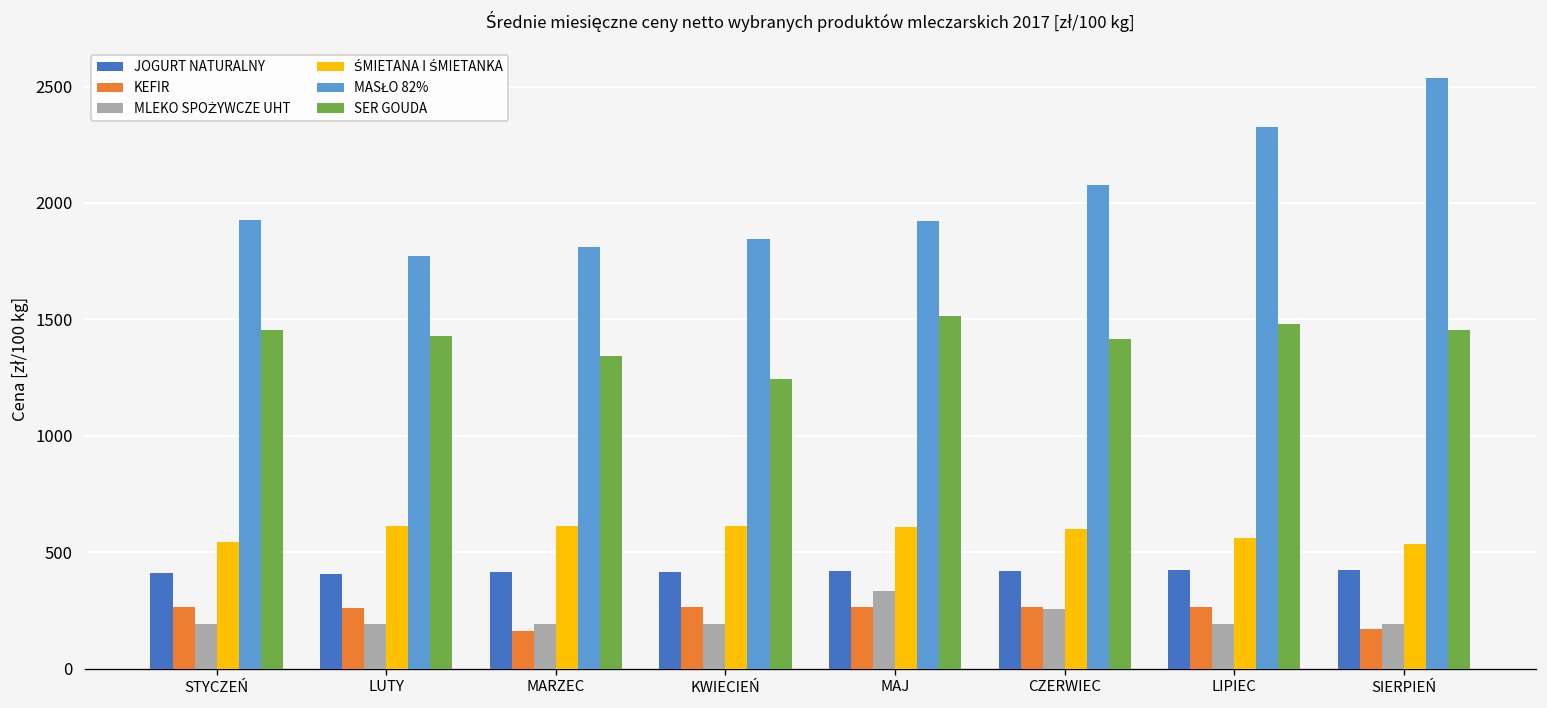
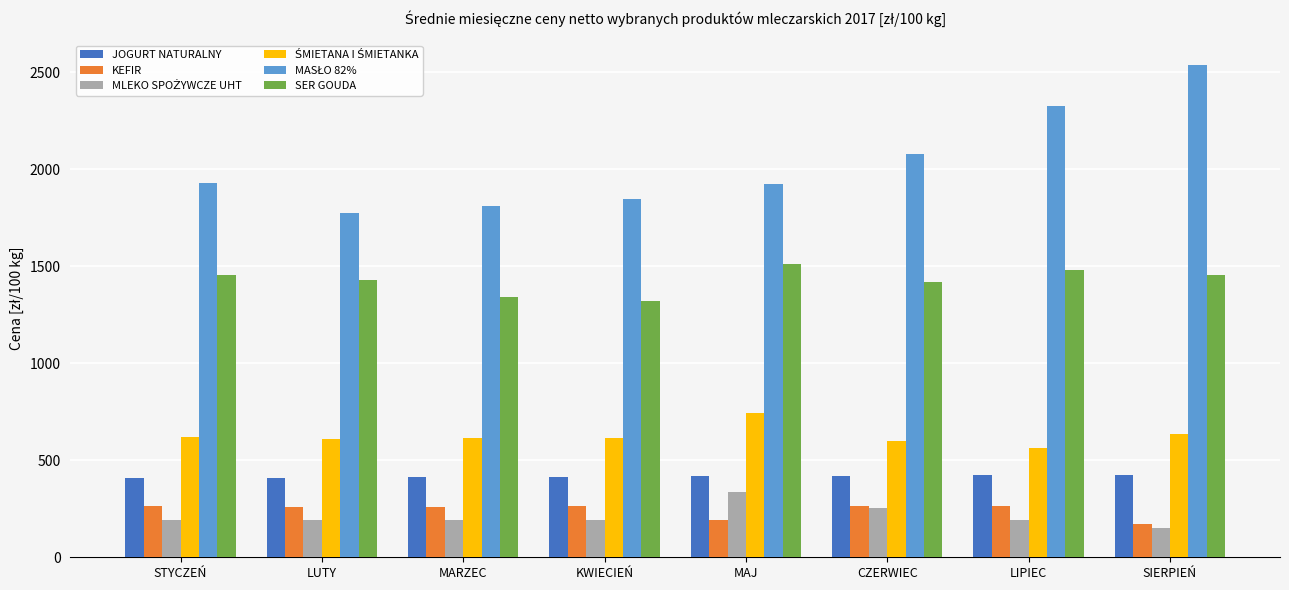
  {
    "KEFIR": {
      "STYCZEŃ": 260,
      "LUTY": 260,
-     "MARZEC": 160,
+     "MARZEC": 260,
      "KWIECIEŃ": 270,
-     "MAJ": 270,
+     "MAJ": 190,
      "CZERWIEC": 270,
      "LIPIEC": 270,
      "SIERPIEŃ": 170
    },
    "MLEKO SPOŻYWCZE UHT": {
      "STYCZEŃ": 190,
      "LUTY": 190,
      "MARZEC": 190,
      "KWIECIEŃ": 190,
      "MAJ": 330,
      "CZERWIEC": 260,
      "LIPIEC": 190,
-     "SIERPIEŃ": 190
+     "SIERPIEŃ": 150
    },
    "ŚMIETANA I ŚMIETANKA": {
-     "STYCZEŃ": 540,
+     "STYCZEŃ": 620,
      "LUTY": 610,
      "MARZEC": 610,
      "KWIECIEŃ": 610,
-     "MAJ": 610,
+     "MAJ": 740,
      "CZERWIEC": 600,
      "LIPIEC": 560,
-     "SIERPIEŃ": 540
+     "SIERPIEŃ": 640
    },
    "SER GOUDA": {
      "STYCZEŃ": 1450,
      "LUTY": 1430,
      "MARZEC": 1340,
-     "KWIECIEŃ": 1240,
+     "KWIECIEŃ": 1320,
      "MAJ": 1510,
      "CZERWIEC": 1420,
      "LIPIEC": 1480,
      "SIERPIEŃ": 1460
    }
  }
